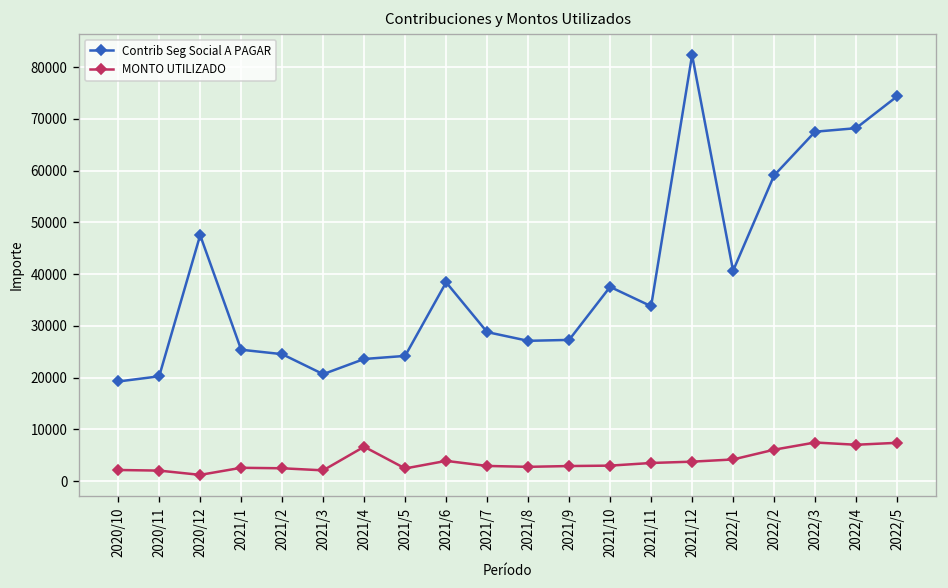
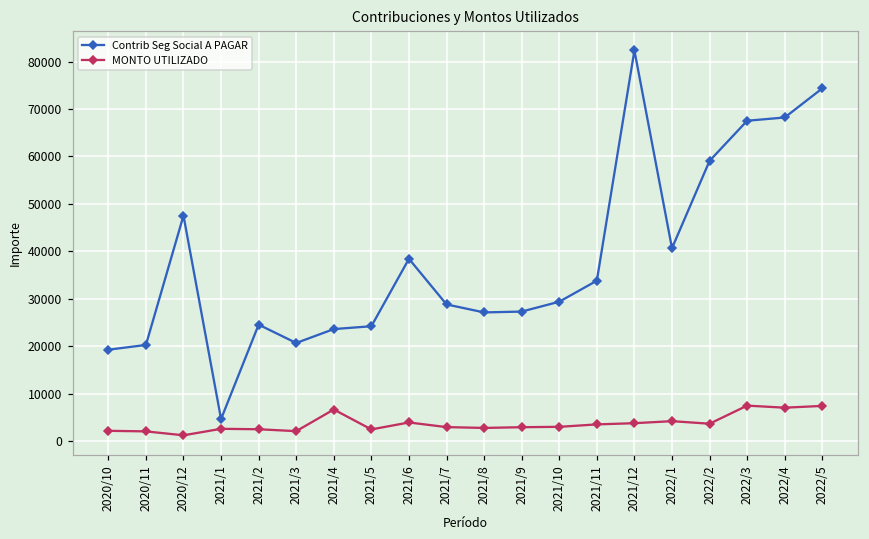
  {
    "Contrib Seg Social A PAGAR": {
      "2020/10": 19000,
      "2020/11": 20000,
      "2020/12": 48000,
-     "2021/1": 25000,
+     "2021/1": 5000,
      "2021/2": 25000,
      "2021/3": 21000,
      "2021/4": 24000,
      "2021/5": 24000,
      "2021/6": 38000,
      "2021/7": 29000,
      "2021/8": 27000,
      "2021/9": 27000,
-     "2021/10": 38000,
+     "2021/10": 29000,
      "2021/11": 34000,
      "2021/12": 82000,
      "2022/1": 41000,
      "2022/2": 59000,
      "2022/3": 68000,
      "2022/4": 68000,
      "2022/5": 74000
    },
    "MONTO UTILIZADO": {
      "2020/10": 2000,
      "2020/11": 2000,
      "2020/12": 1000,
      "2021/1": 3000,
      "2021/2": 2000,
      "2021/3": 2000,
      "2021/4": 7000,
      "2021/5": 2000,
      "2021/6": 4000,
      "2021/7": 3000,
      "2021/8": 3000,
      "2021/9": 3000,
      "2021/10": 3000,
      "2021/11": 4000,
      "2021/12": 4000,
      "2022/1": 4000,
-     "2022/2": 6000,
+     "2022/2": 4000,
      "2022/3": 7000,
      "2022/4": 7000,
      "2022/5": 7000
    }
  }
